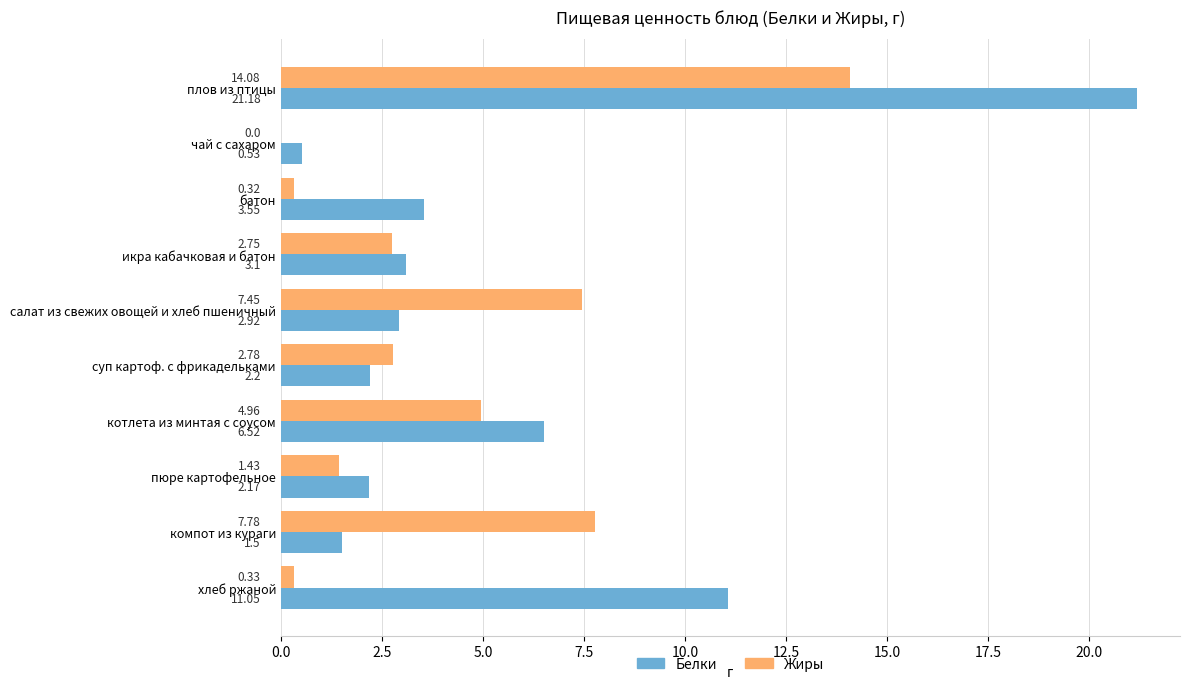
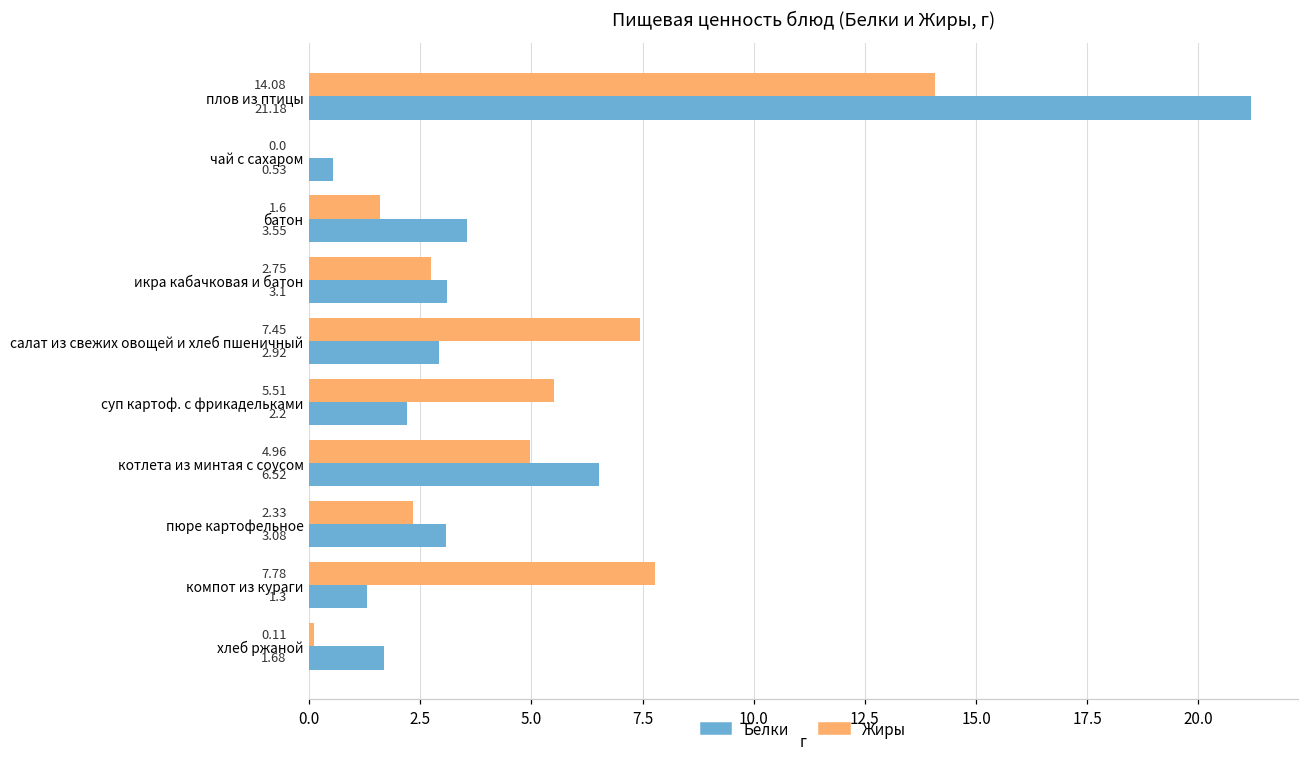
  {
    "Белки": {
-     "пюре картофельное": 2.17,
-     "компот из кураги": 1.5,
-     "хлеб ржаной": 11.05
+     "пюре картофельное": 3.08,
+     "компот из кураги": 1.3,
+     "хлеб ржаной": 1.68
    },
    "Жиры": {
      "чай с сахаром": 0.0,
-     "батон": 0.32,
-     "суп картоф. с фрикадельками": 2.78,
-     "пюре картофельное": 1.43,
-     "хлеб ржаной": 0.33
+     "батон": 1.6,
+     "суп картоф. с фрикадельками": 5.51,
+     "пюре картофельное": 2.33,
+     "хлеб ржаной": 0.11
    }
  }
